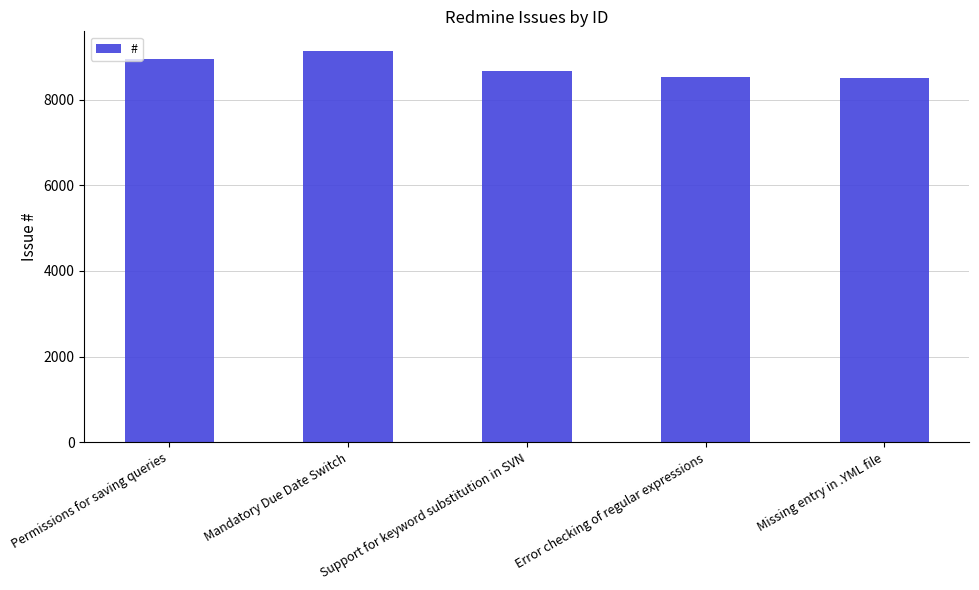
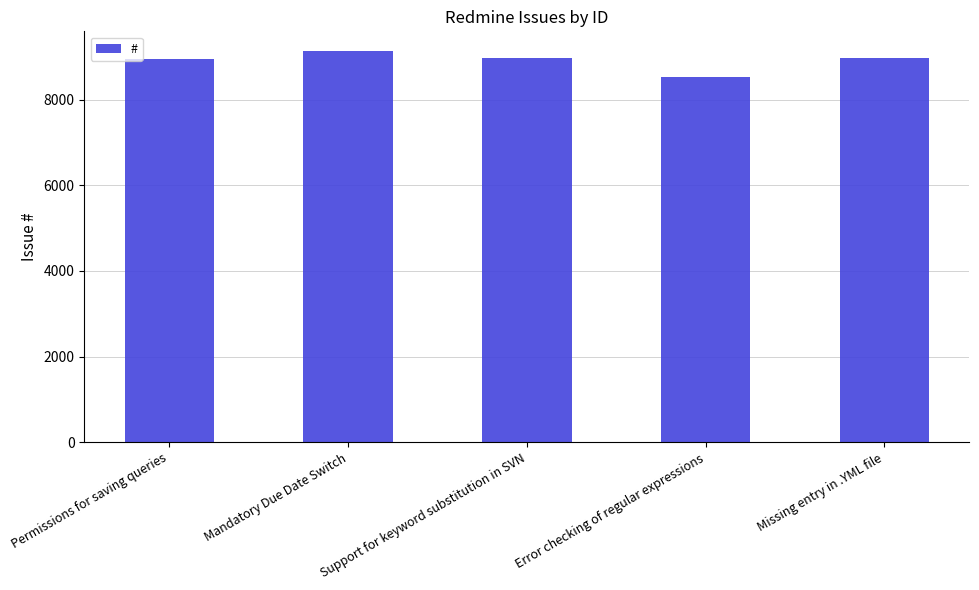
  {
    "Permissions for saving queries": 8900,
    "Mandatory Due Date Switch": 9100,
-   "Support for keyword substitution in SVN": 8700,
+   "Support for keyword substitution in SVN": 9000,
    "Error checking of regular expressions": 8500,
-   "Missing entry in .YML file": 8500
+   "Missing entry in .YML file": 9000
  }
